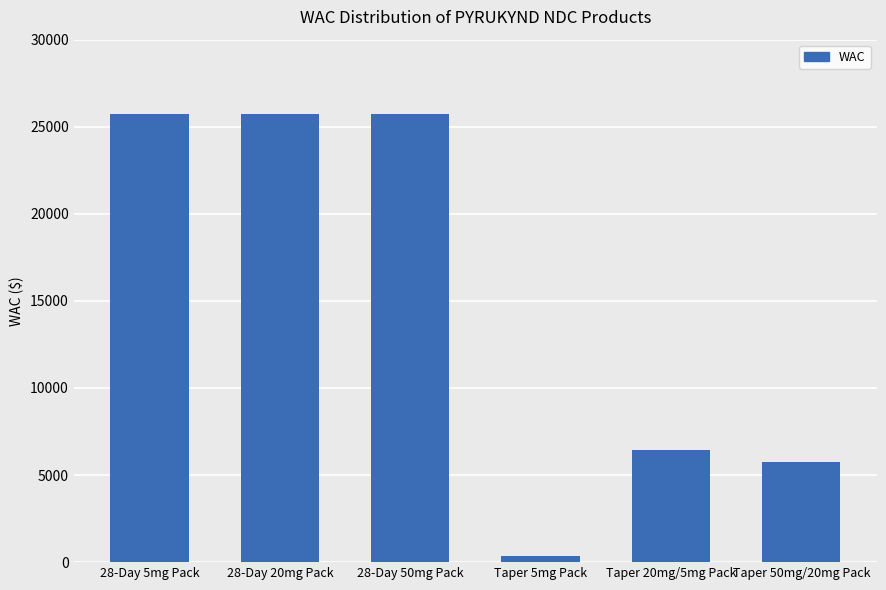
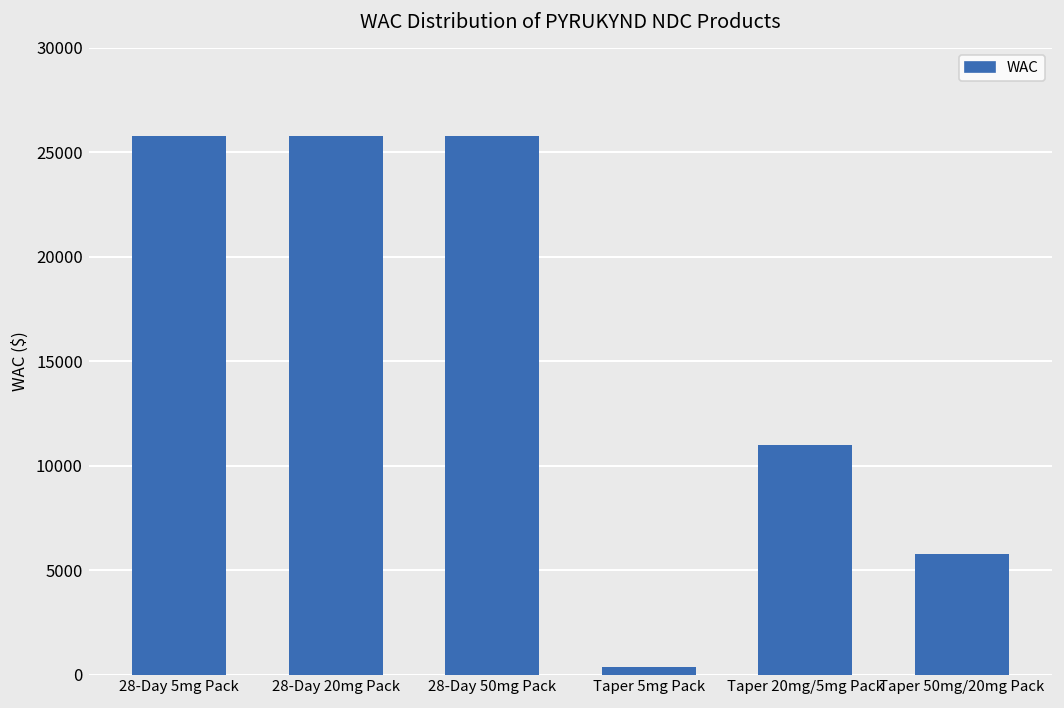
  {
    "28-Day 5mg Pack": 25800,
    "28-Day 20mg Pack": 25800,
    "28-Day 50mg Pack": 25800,
    "Taper 5mg Pack": 300,
-   "Taper 20mg/5mg Pack": 6400,
+   "Taper 20mg/5mg Pack": 11000,
    "Taper 50mg/20mg Pack": 5800
  }
